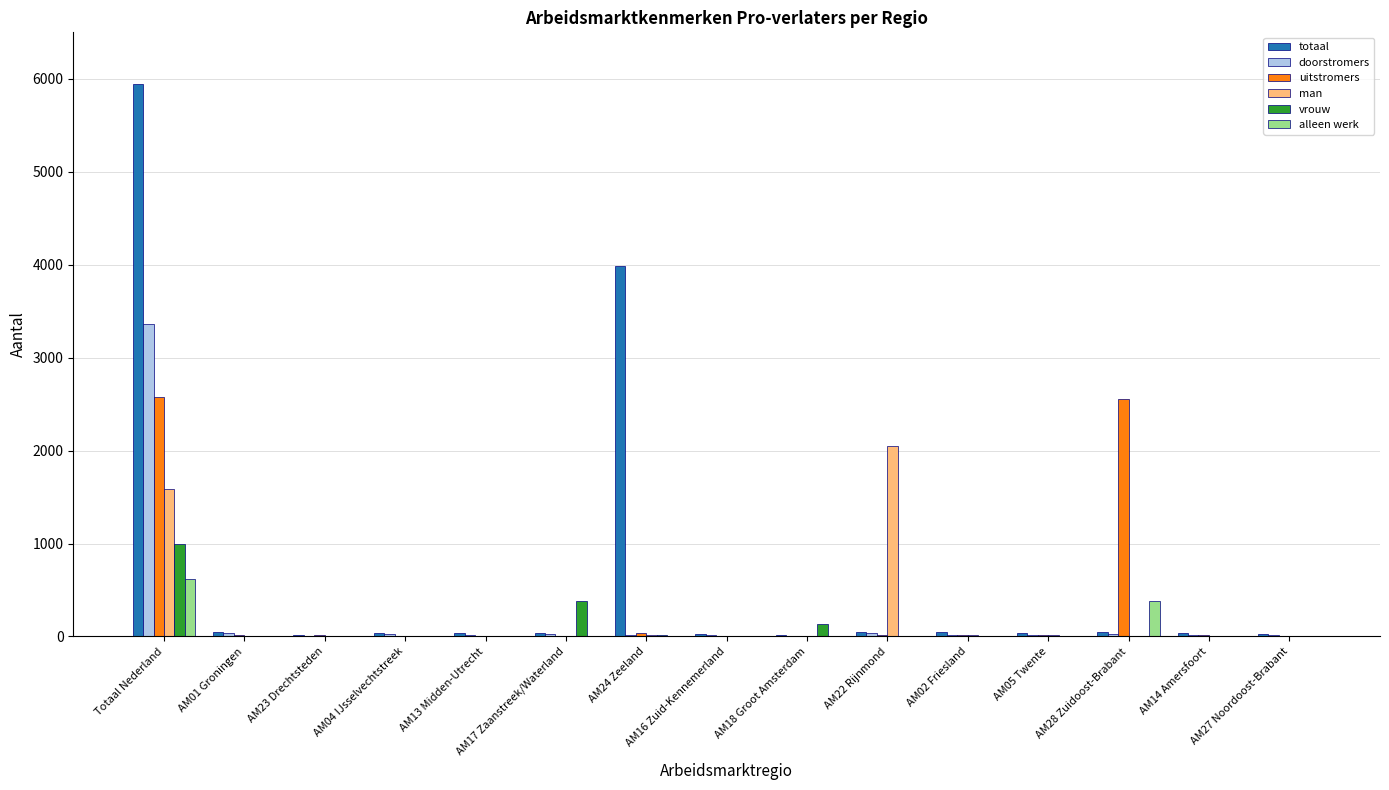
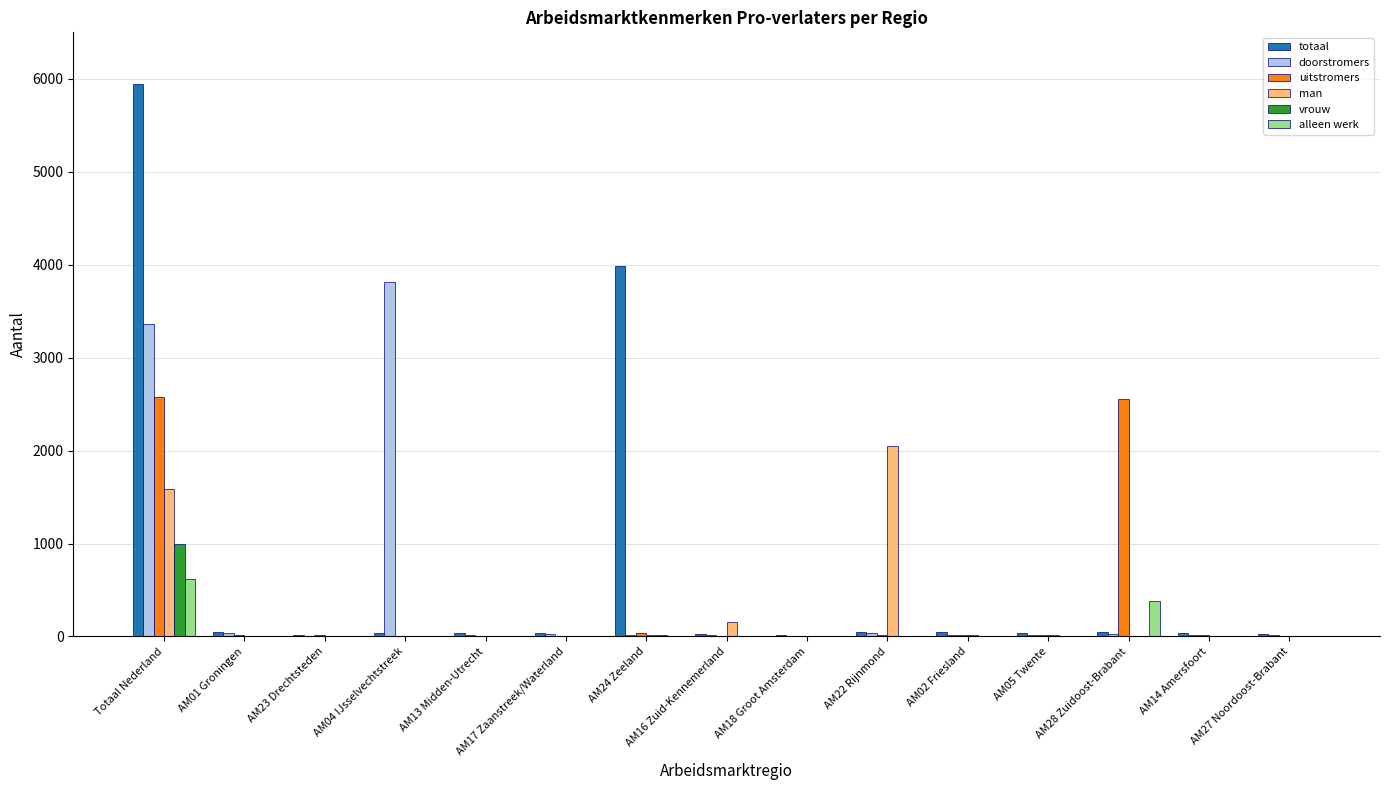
  {
    "totaal": {
      "Totaal Nederland": 5900,
      "AM01 Groningen": 100,
      "AM04 IJsselvechtstreek": 0,
      "AM13 Midden-Utrecht": 0,
      "AM17 Zaanstreek/Waterland": 0,
      "AM24 Zeeland": 4000,
      "AM16 Zuid-Kennemerland": 0,
      "AM22 Rijnmond": 100,
      "AM02 Friesland": 100,
      "AM05 Twente": 0,
      "AM28 Zuidoost-Brabant": 100,
      "AM14 Amersfoort": 0,
      "AM27 Noordoost-Brabant": 0
    },
    "doorstromers": {
      "Totaal Nederland": 3400,
      "AM01 Groningen": 0,
-     "AM04 IJsselvechtstreek": 0,
+     "AM04 IJsselvechtstreek": 3800,
      "AM17 Zaanstreek/Waterland": 0,
      "AM22 Rijnmond": 0,
      "AM28 Zuidoost-Brabant": 0
    },
    "uitstromers": {
      "Totaal Nederland": 2600,
      "AM24 Zeeland": 0,
      "AM18 Groot Amsterdam": 0,
      "AM28 Zuidoost-Brabant": 2600
    },
    "man": {
      "Totaal Nederland": 1600,
-     "AM16 Zuid-Kennemerland": 0,
+     "AM16 Zuid-Kennemerland": 200,
      "AM18 Groot Amsterdam": 0,
      "AM22 Rijnmond": 2100,
      "AM27 Noordoost-Brabant": 0
    },
    "vrouw": {
      "Totaal Nederland": 1000,
      "AM04 IJsselvechtstreek": 0,
-     "AM17 Zaanstreek/Waterland": 400,
+     "AM17 Zaanstreek/Waterland": 0,
      "AM16 Zuid-Kennemerland": 0,
-     "AM18 Groot Amsterdam": 100,
+     "AM18 Groot Amsterdam": 0,
      "AM27 Noordoost-Brabant": 0
    },
    "alleen werk": {
      "Totaal Nederland": 600,
      "AM01 Groningen": 0,
      "AM04 IJsselvechtstreek": 0,
      "AM13 Midden-Utrecht": 0,
      "AM16 Zuid-Kennemerland": 0,
      "AM18 Groot Amsterdam": 0,
      "AM02 Friesland": 0,
      "AM28 Zuidoost-Brabant": 400,
      "AM14 Amersfoort": 0,
      "AM27 Noordoost-Brabant": 0
    }
  }
